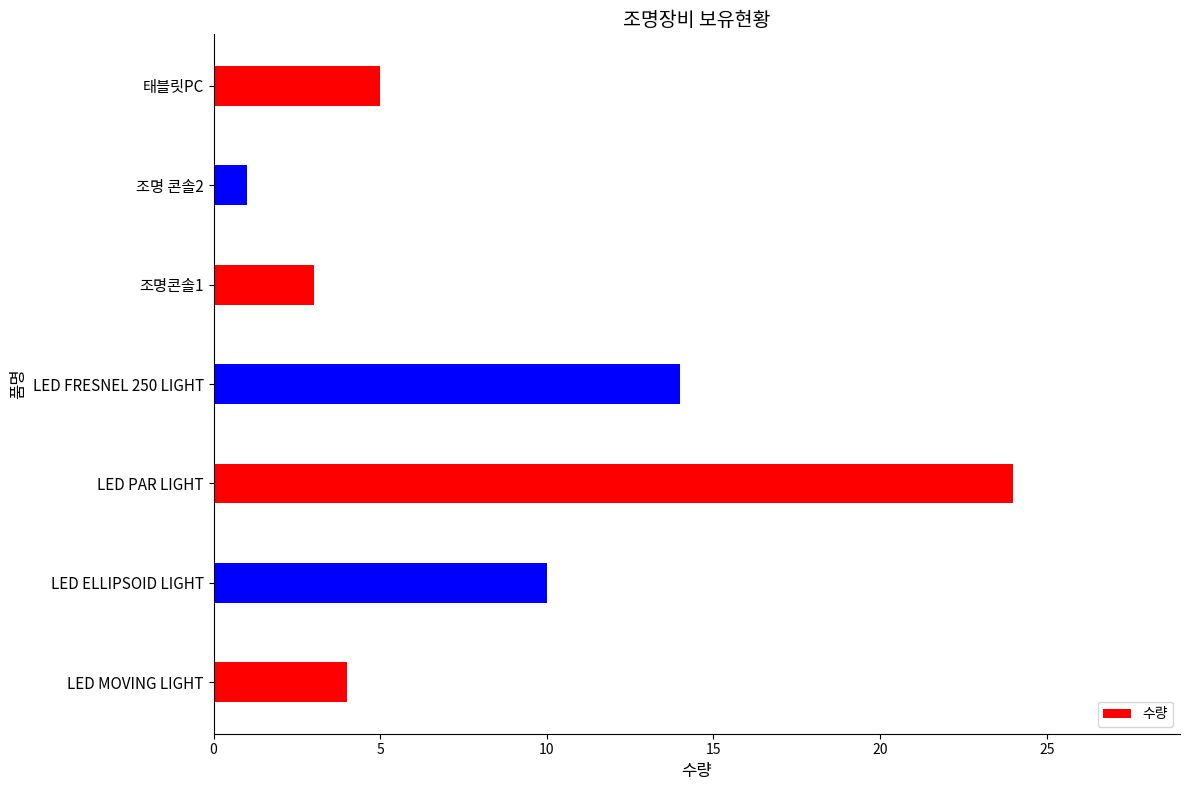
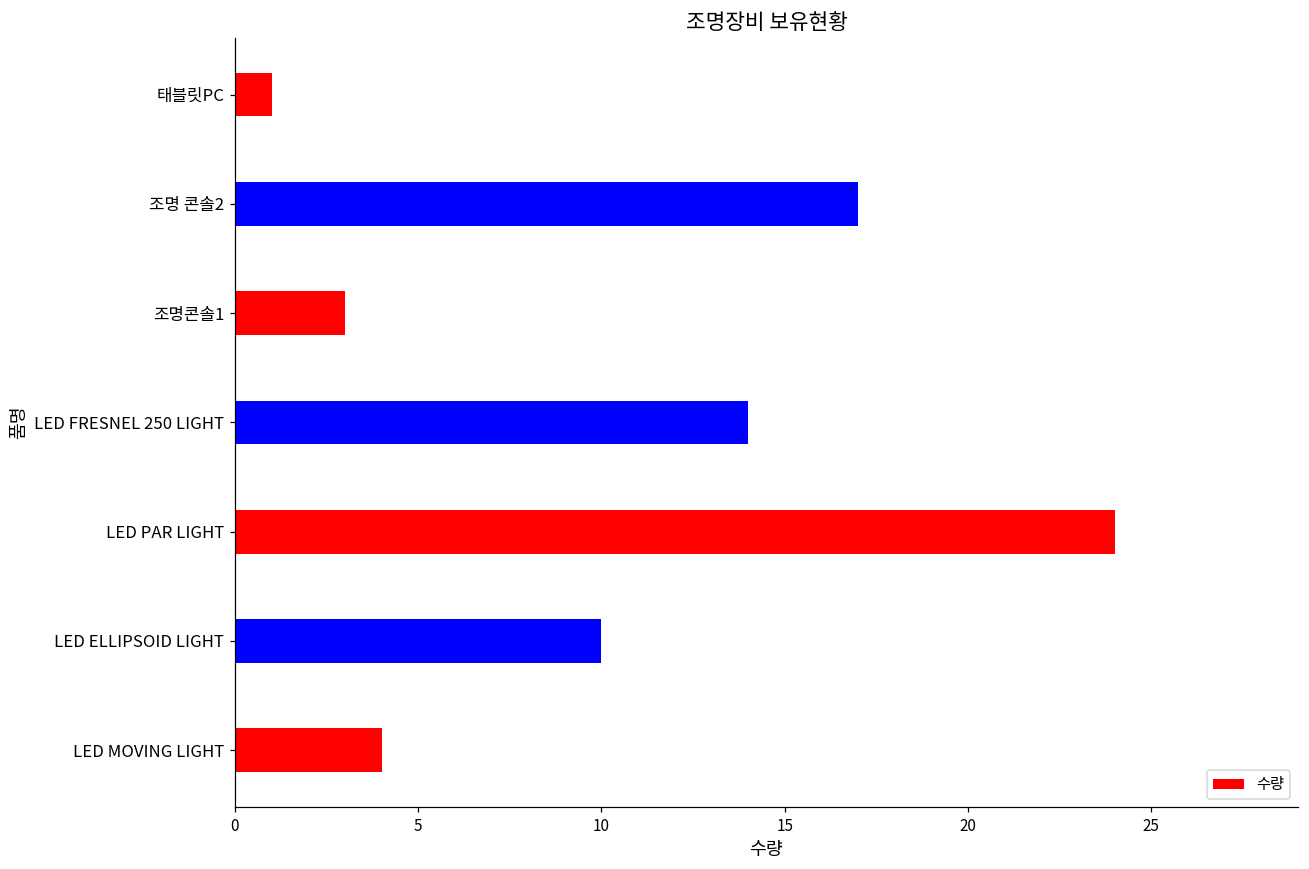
  {
-   "태블릿PC": 5,
-   "조명 콘솔2": 1,
+   "태블릿PC": 1,
+   "조명 콘솔2": 17,
    "조명콘솔1": 3,
    "LED FRESNEL 250 LIGHT": 14,
    "LED PAR LIGHT": 24,
    "LED ELLIPSOID LIGHT": 10,
    "LED MOVING LIGHT": 4
  }
